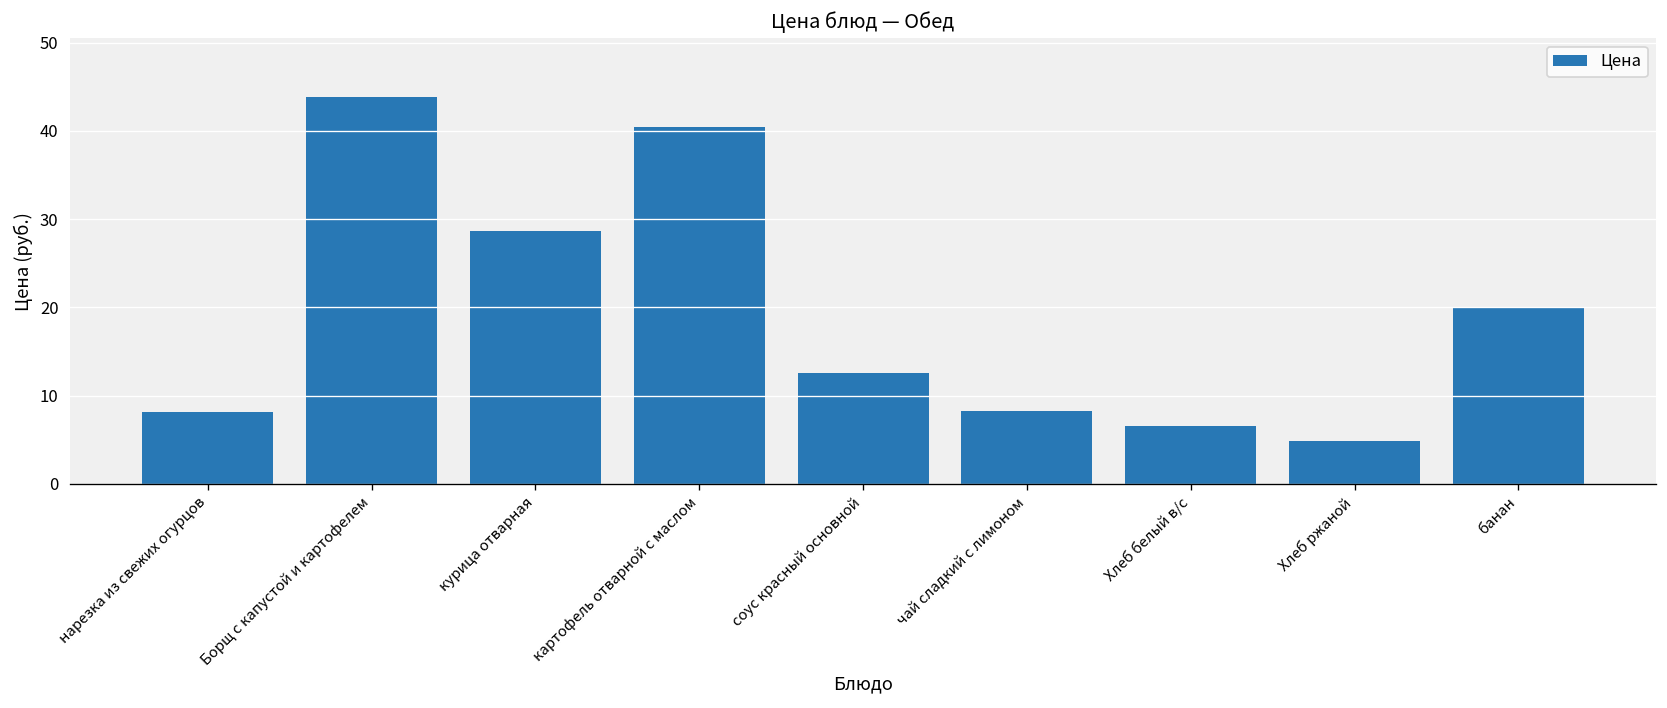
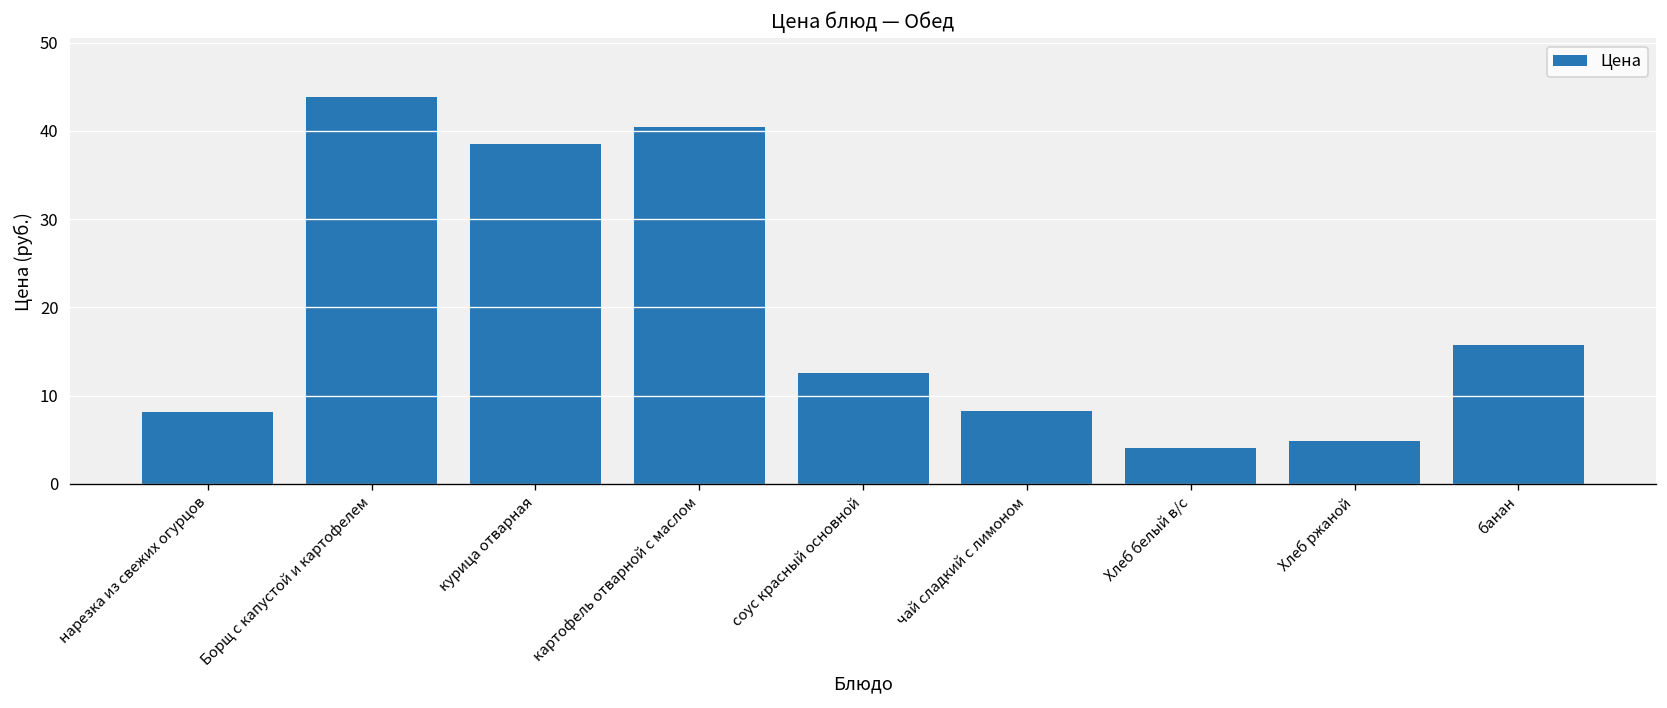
  {
    "нарезка из свежих огурцов": 8,
    "Борщ с капустой и картофелем": 44,
-   "курица отварная": 29,
+   "курица отварная": 38,
    "картофель отварной с маслом": 40,
    "соус красный основной": 13,
    "чай сладкий с лимоном": 8,
-   "Хлеб белый в/с": 7,
+   "Хлеб белый в/с": 4,
    "Хлеб ржаной": 5,
-   "банан": 20
+   "банан": 16
  }
